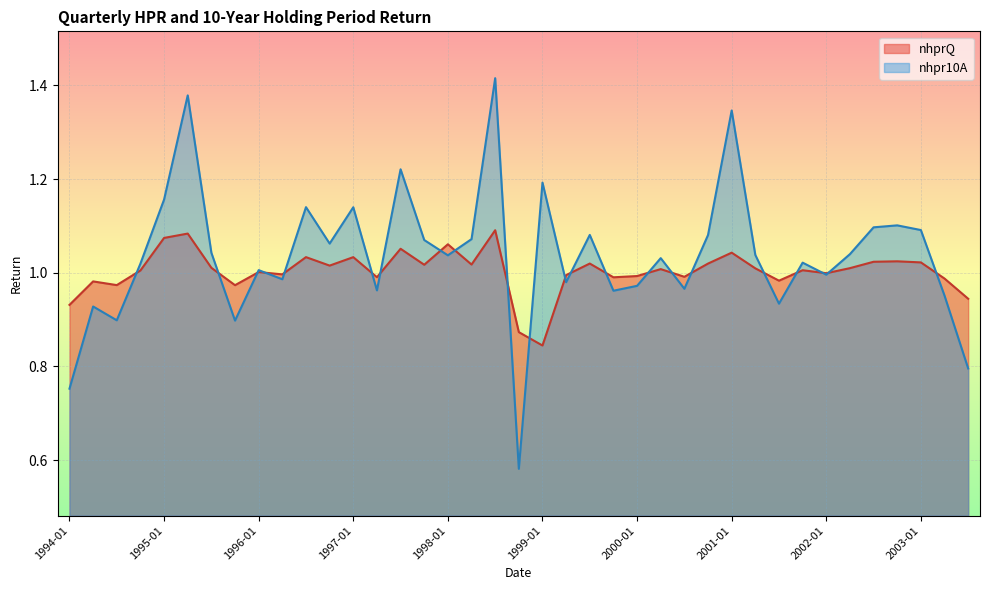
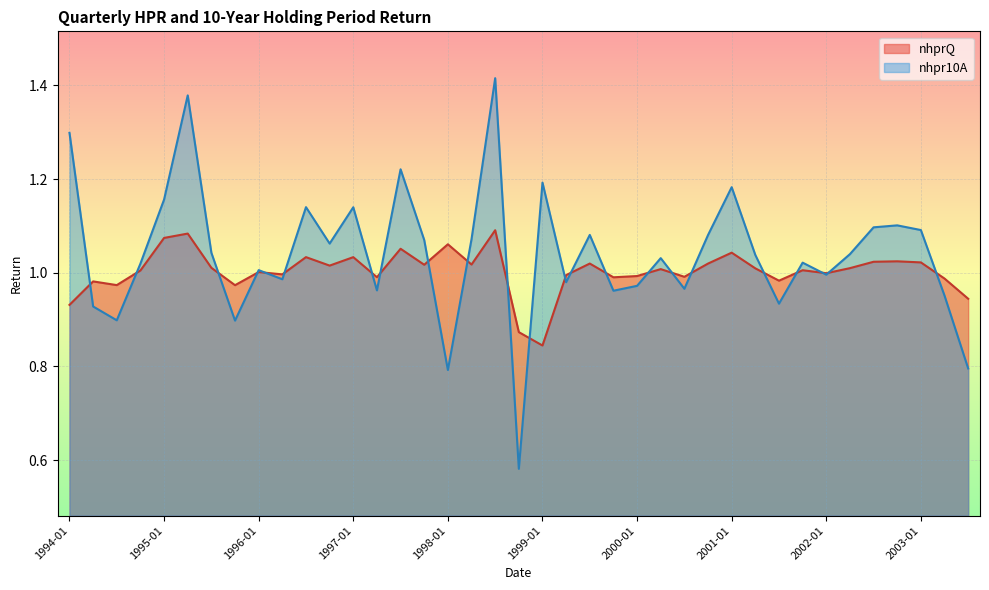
  {
    "nhprQ": {
      "1994-01": 0.93,
      "1995-01": 1.07,
      "1997-01": 1.03,
      "1998-01": 1.06,
      "1999-01": 0.84,
      "2000-01": 0.99,
      "2001-01": 1.04,
      "2003-01": 1.02
    },
    "nhpr10A": {
-     "1994-01": 0.75,
+     "1994-01": 1.30,
      "1995-01": 1.16,
      "1997-01": 1.14,
-     "1998-01": 1.04,
+     "1998-01": 0.79,
      "1999-01": 1.19,
      "2000-01": 0.97,
-     "2001-01": 1.35,
+     "2001-01": 1.18,
      "2003-01": 1.09
    }
  }
